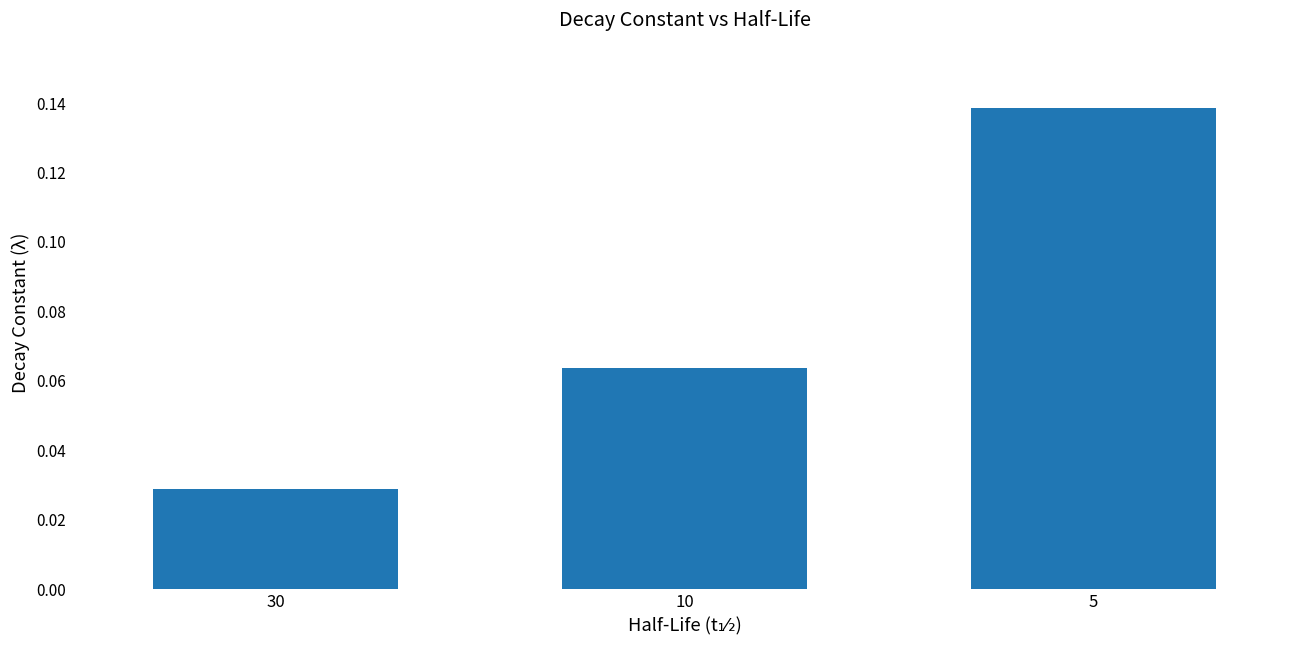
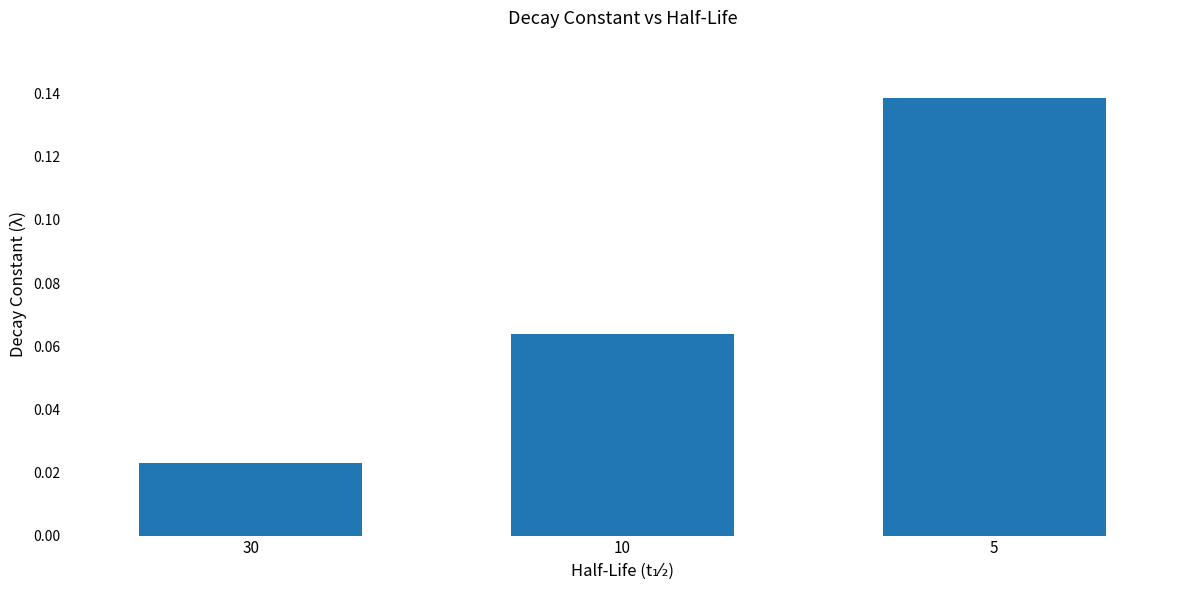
  {
-   "30": 0.029,
+   "30": 0.023,
    "10": 0.064,
    "5": 0.139
  }
